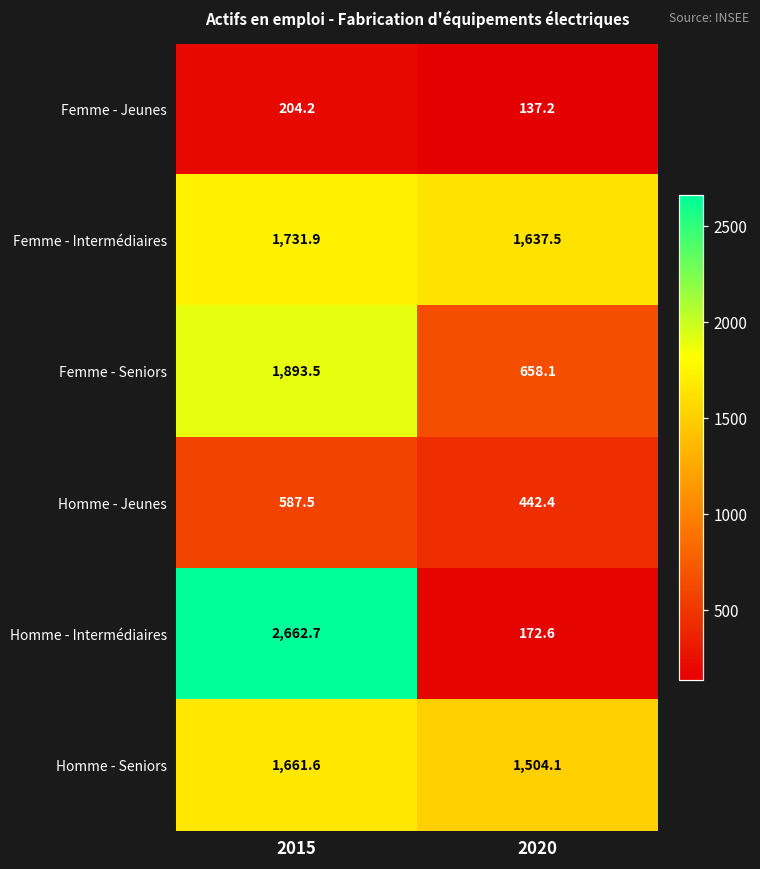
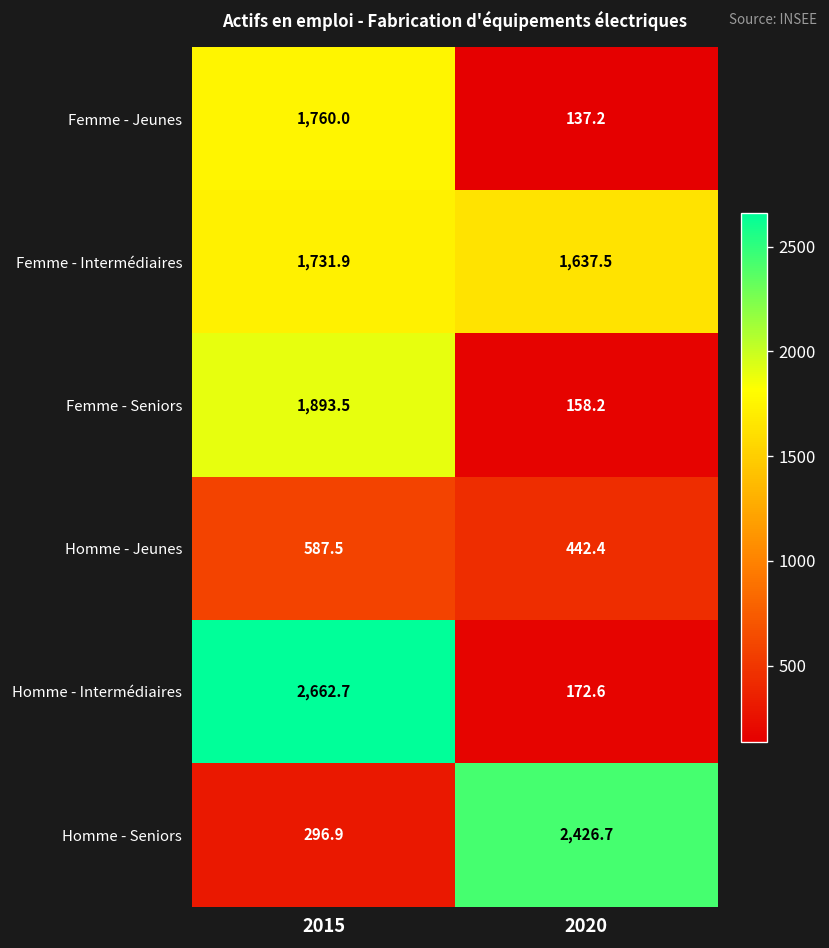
  {
    "Femme - Jeunes": {
-     "2015": "204.2",
+     "2015": "1,760.0",
      "2020": "137.2"
    },
    "Femme - Intermédiaires": {
      "2015": "1,731.9",
      "2020": "1,637.5"
    },
    "Femme - Seniors": {
      "2015": "1,893.5",
-     "2020": "658.1"
+     "2020": "158.2"
    },
    "Homme - Jeunes": {
      "2015": "587.5",
      "2020": "442.4"
    },
    "Homme - Intermédiaires": {
      "2015": "2,662.7",
      "2020": "172.6"
    },
    "Homme - Seniors": {
-     "2015": "1,661.6",
-     "2020": "1,504.1"
+     "2015": "296.9",
+     "2020": "2,426.7"
    }
  }
